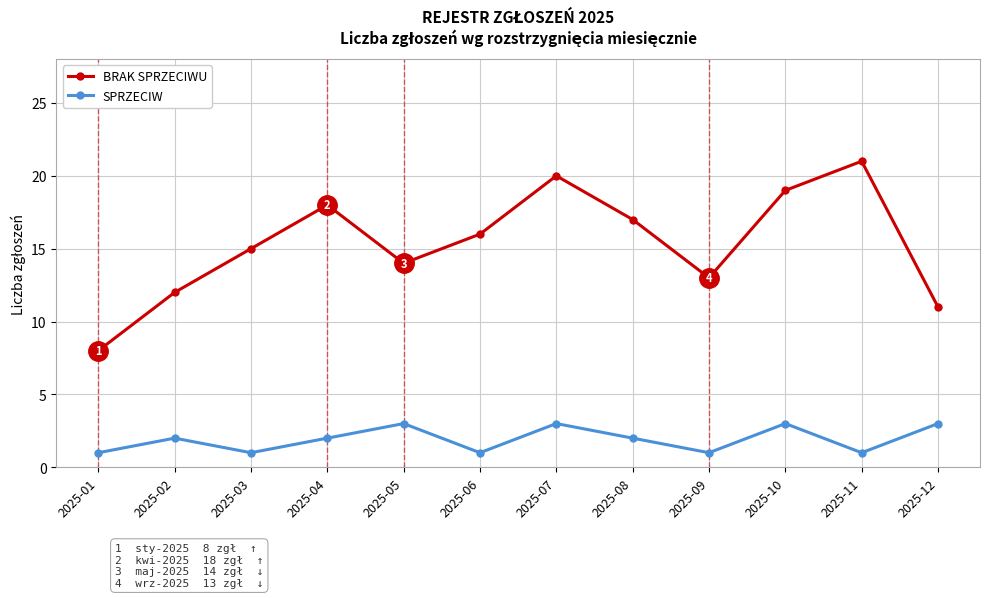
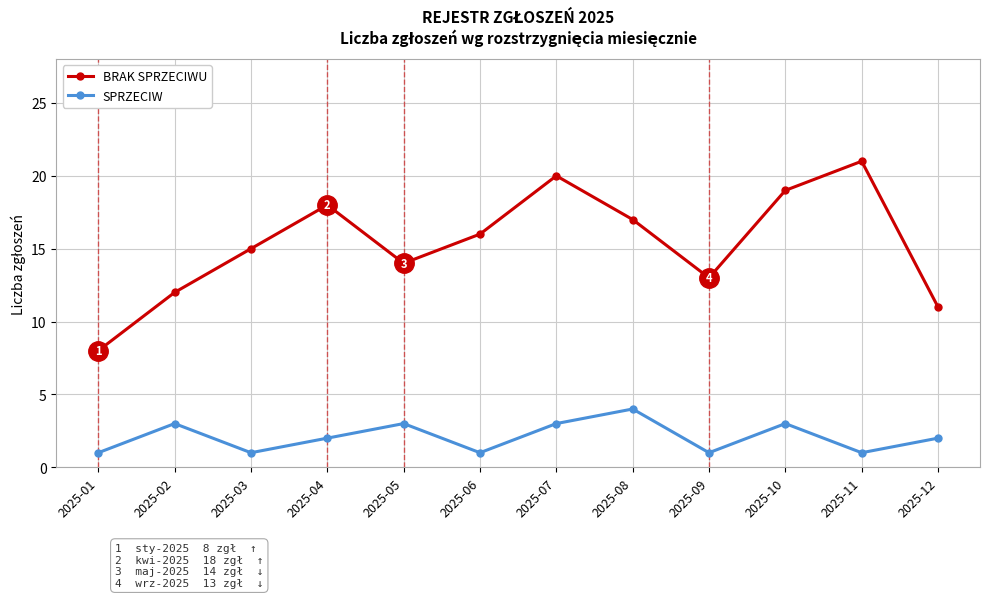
  {
    "SPRZECIW": {
      "2025-01": 1,
-     "2025-02": 2,
+     "2025-02": 3,
      "2025-03": 1,
      "2025-04": 2,
      "2025-05": 3,
      "2025-06": 1,
      "2025-07": 3,
-     "2025-08": 2,
+     "2025-08": 4,
      "2025-09": 1,
      "2025-10": 3,
      "2025-11": 1,
-     "2025-12": 3
+     "2025-12": 2
    }
  }
